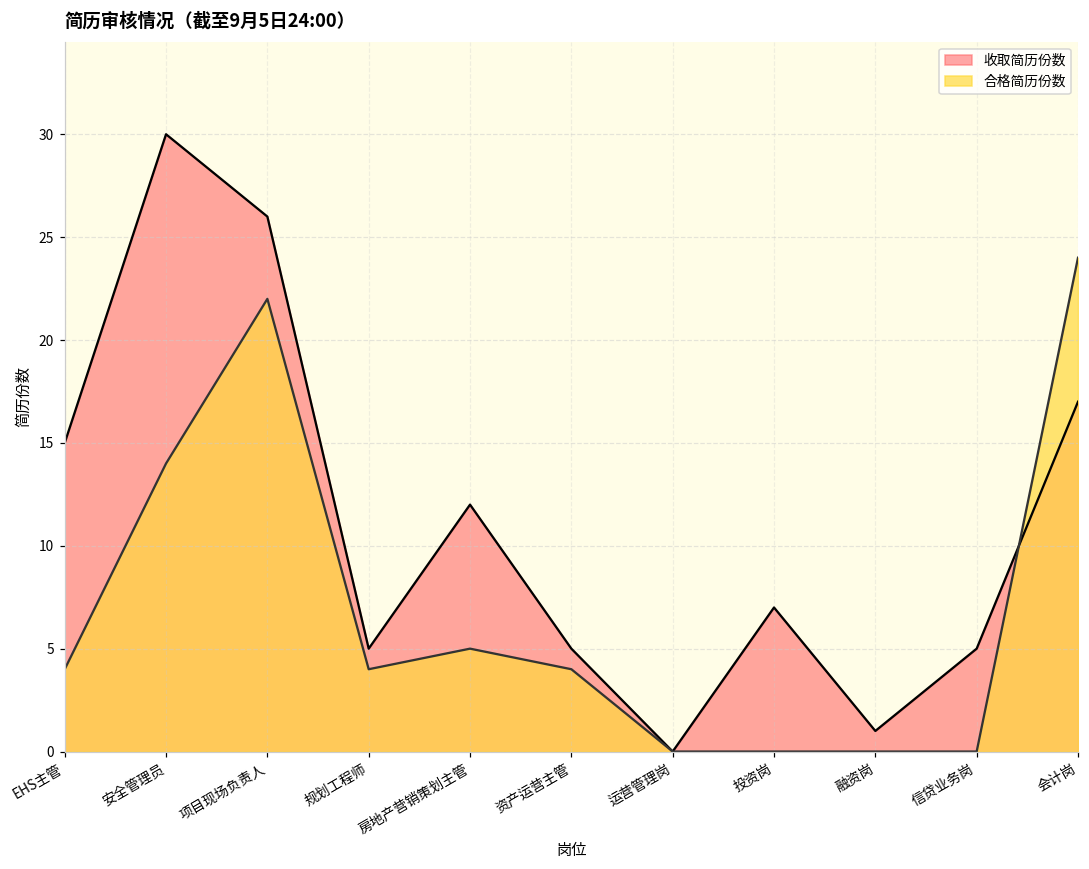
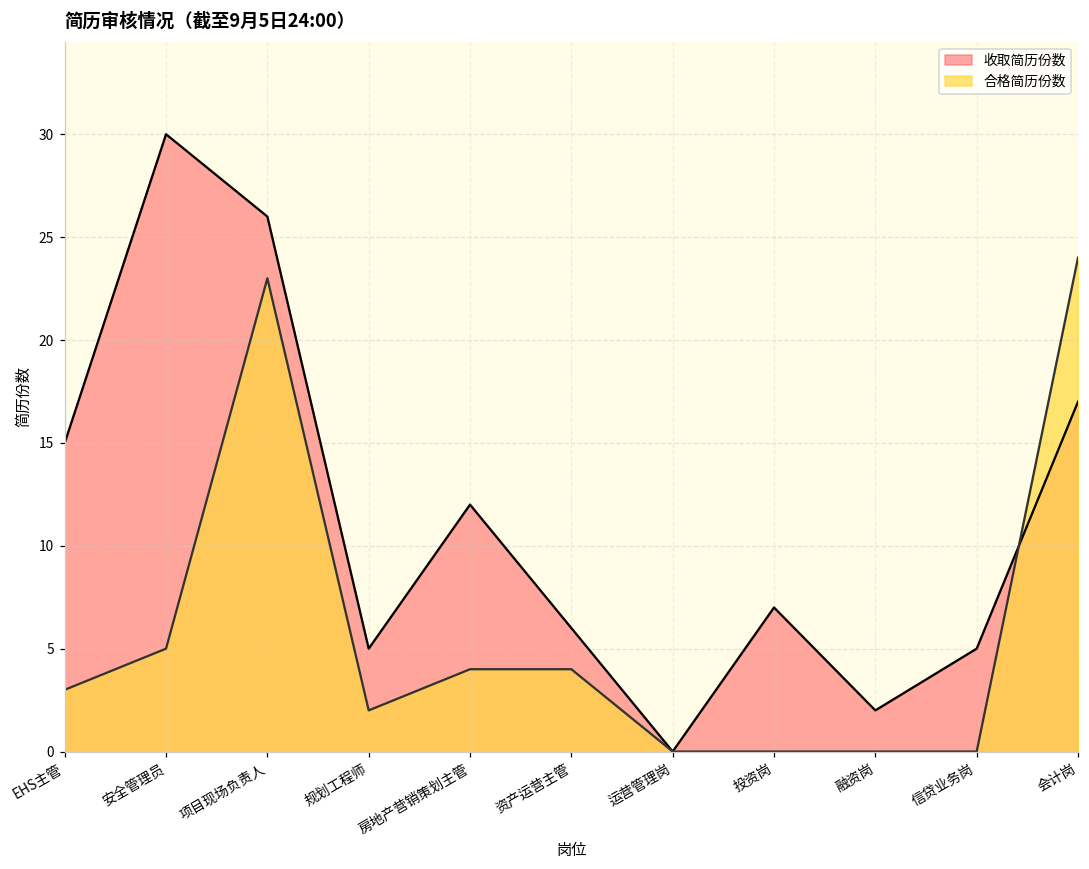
  {
    "收取简历份数": {
      "EHS主管": 15,
      "安全管理员": 30,
      "项目现场负责人": 26,
      "规划工程师": 5,
      "房地产营销策划主管": 12,
-     "资产运营主管": 5,
+     "资产运营主管": 6,
      "投资岗": 7,
-     "融资岗": 1,
+     "融资岗": 2,
      "信贷业务岗": 5,
      "会计岗": 17
    },
    "合格简历份数": {
-     "EHS主管": 4,
-     "安全管理员": 14,
-     "项目现场负责人": 22,
-     "规划工程师": 4,
-     "房地产营销策划主管": 5,
+     "EHS主管": 3,
+     "安全管理员": 5,
+     "项目现场负责人": 23,
+     "规划工程师": 2,
+     "房地产营销策划主管": 4,
      "资产运营主管": 4,
      "投资岗": 0,
      "融资岗": 0,
      "信贷业务岗": 0,
      "会计岗": 24
    }
  }
